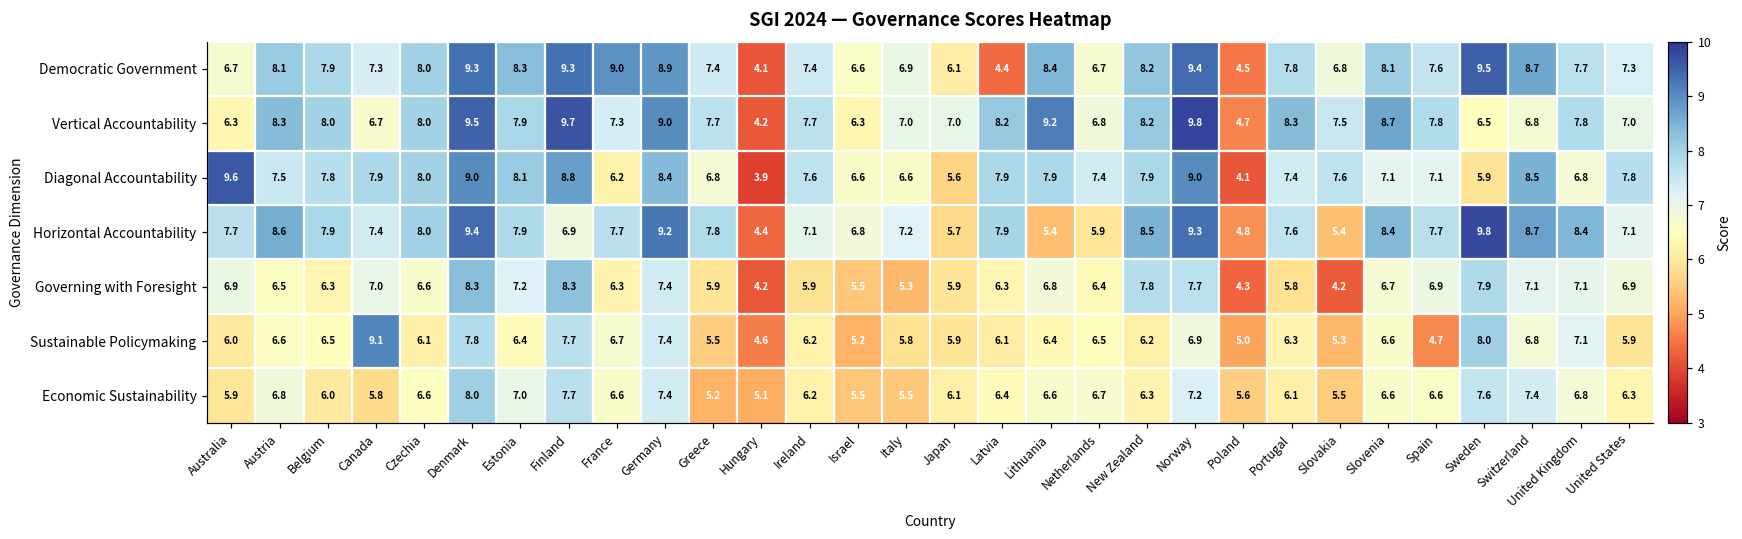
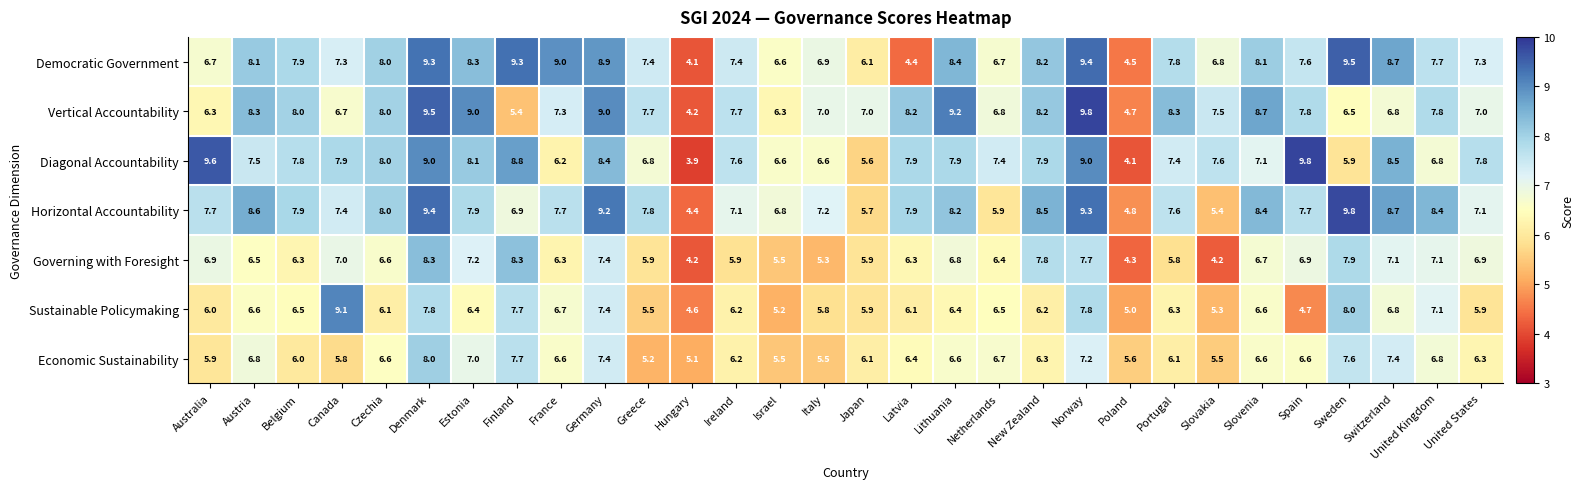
  {
    "Vertical Accountability": {
      "Australia": 6.3,
      "Austria": 8.3,
      "Belgium": 8.0,
      "Canada": 6.7,
      "Czechia": 8.0,
      "Denmark": 9.5,
-     "Estonia": 7.9,
-     "Finland": 9.7,
+     "Estonia": 9.0,
+     "Finland": 5.4,
      "France": 7.3,
      "Germany": 9.0,
      "Greece": 7.7,
      "Hungary": 4.2,
      "Ireland": 7.7,
      "Israel": 6.3,
      "Italy": 7.0,
      "Japan": 7.0,
      "Latvia": 8.2,
      "Lithuania": 9.2,
      "Netherlands": 6.8,
      "New Zealand": 8.2,
      "Norway": 9.8,
      "Poland": 4.7,
      "Portugal": 8.3,
      "Slovakia": 7.5,
      "Slovenia": 8.7,
      "Spain": 7.8,
      "Sweden": 6.5,
      "Switzerland": 6.8,
      "United Kingdom": 7.8,
      "United States": 7.0
    },
    "Diagonal Accountability": {
      "Australia": 9.6,
      "Austria": 7.5,
      "Belgium": 7.8,
      "Canada": 7.9,
      "Czechia": 8.0,
      "Denmark": 9.0,
      "Estonia": 8.1,
      "Finland": 8.8,
      "France": 6.2,
      "Germany": 8.4,
      "Greece": 6.8,
      "Hungary": 3.9,
      "Ireland": 7.6,
      "Israel": 6.6,
      "Italy": 6.6,
      "Japan": 5.6,
      "Latvia": 7.9,
      "Lithuania": 7.9,
      "Netherlands": 7.4,
      "New Zealand": 7.9,
      "Norway": 9.0,
      "Poland": 4.1,
      "Portugal": 7.4,
      "Slovakia": 7.6,
      "Slovenia": 7.1,
-     "Spain": 7.1,
+     "Spain": 9.8,
      "Sweden": 5.9,
      "Switzerland": 8.5,
      "United Kingdom": 6.8,
      "United States": 7.8
    },
    "Horizontal Accountability": {
      "Australia": 7.7,
      "Austria": 8.6,
      "Belgium": 7.9,
      "Canada": 7.4,
      "Czechia": 8.0,
      "Denmark": 9.4,
      "Estonia": 7.9,
      "Finland": 6.9,
      "France": 7.7,
      "Germany": 9.2,
      "Greece": 7.8,
      "Hungary": 4.4,
      "Ireland": 7.1,
      "Israel": 6.8,
      "Italy": 7.2,
      "Japan": 5.7,
      "Latvia": 7.9,
-     "Lithuania": 5.4,
+     "Lithuania": 8.2,
      "Netherlands": 5.9,
      "New Zealand": 8.5,
      "Norway": 9.3,
      "Poland": 4.8,
      "Portugal": 7.6,
      "Slovakia": 5.4,
      "Slovenia": 8.4,
      "Spain": 7.7,
      "Sweden": 9.8,
      "Switzerland": 8.7,
      "United Kingdom": 8.4,
      "United States": 7.1
    },
    "Sustainable Policymaking": {
      "Australia": 6.0,
      "Austria": 6.6,
      "Belgium": 6.5,
      "Canada": 9.1,
      "Czechia": 6.1,
      "Denmark": 7.8,
      "Estonia": 6.4,
      "Finland": 7.7,
      "France": 6.7,
      "Germany": 7.4,
      "Greece": 5.5,
      "Hungary": 4.6,
      "Ireland": 6.2,
      "Israel": 5.2,
      "Italy": 5.8,
      "Japan": 5.9,
      "Latvia": 6.1,
      "Lithuania": 6.4,
      "Netherlands": 6.5,
      "New Zealand": 6.2,
-     "Norway": 6.9,
+     "Norway": 7.8,
      "Poland": 5.0,
      "Portugal": 6.3,
      "Slovakia": 5.3,
      "Slovenia": 6.6,
      "Spain": 4.7,
      "Sweden": 8.0,
      "Switzerland": 6.8,
      "United Kingdom": 7.1,
      "United States": 5.9
    }
  }
